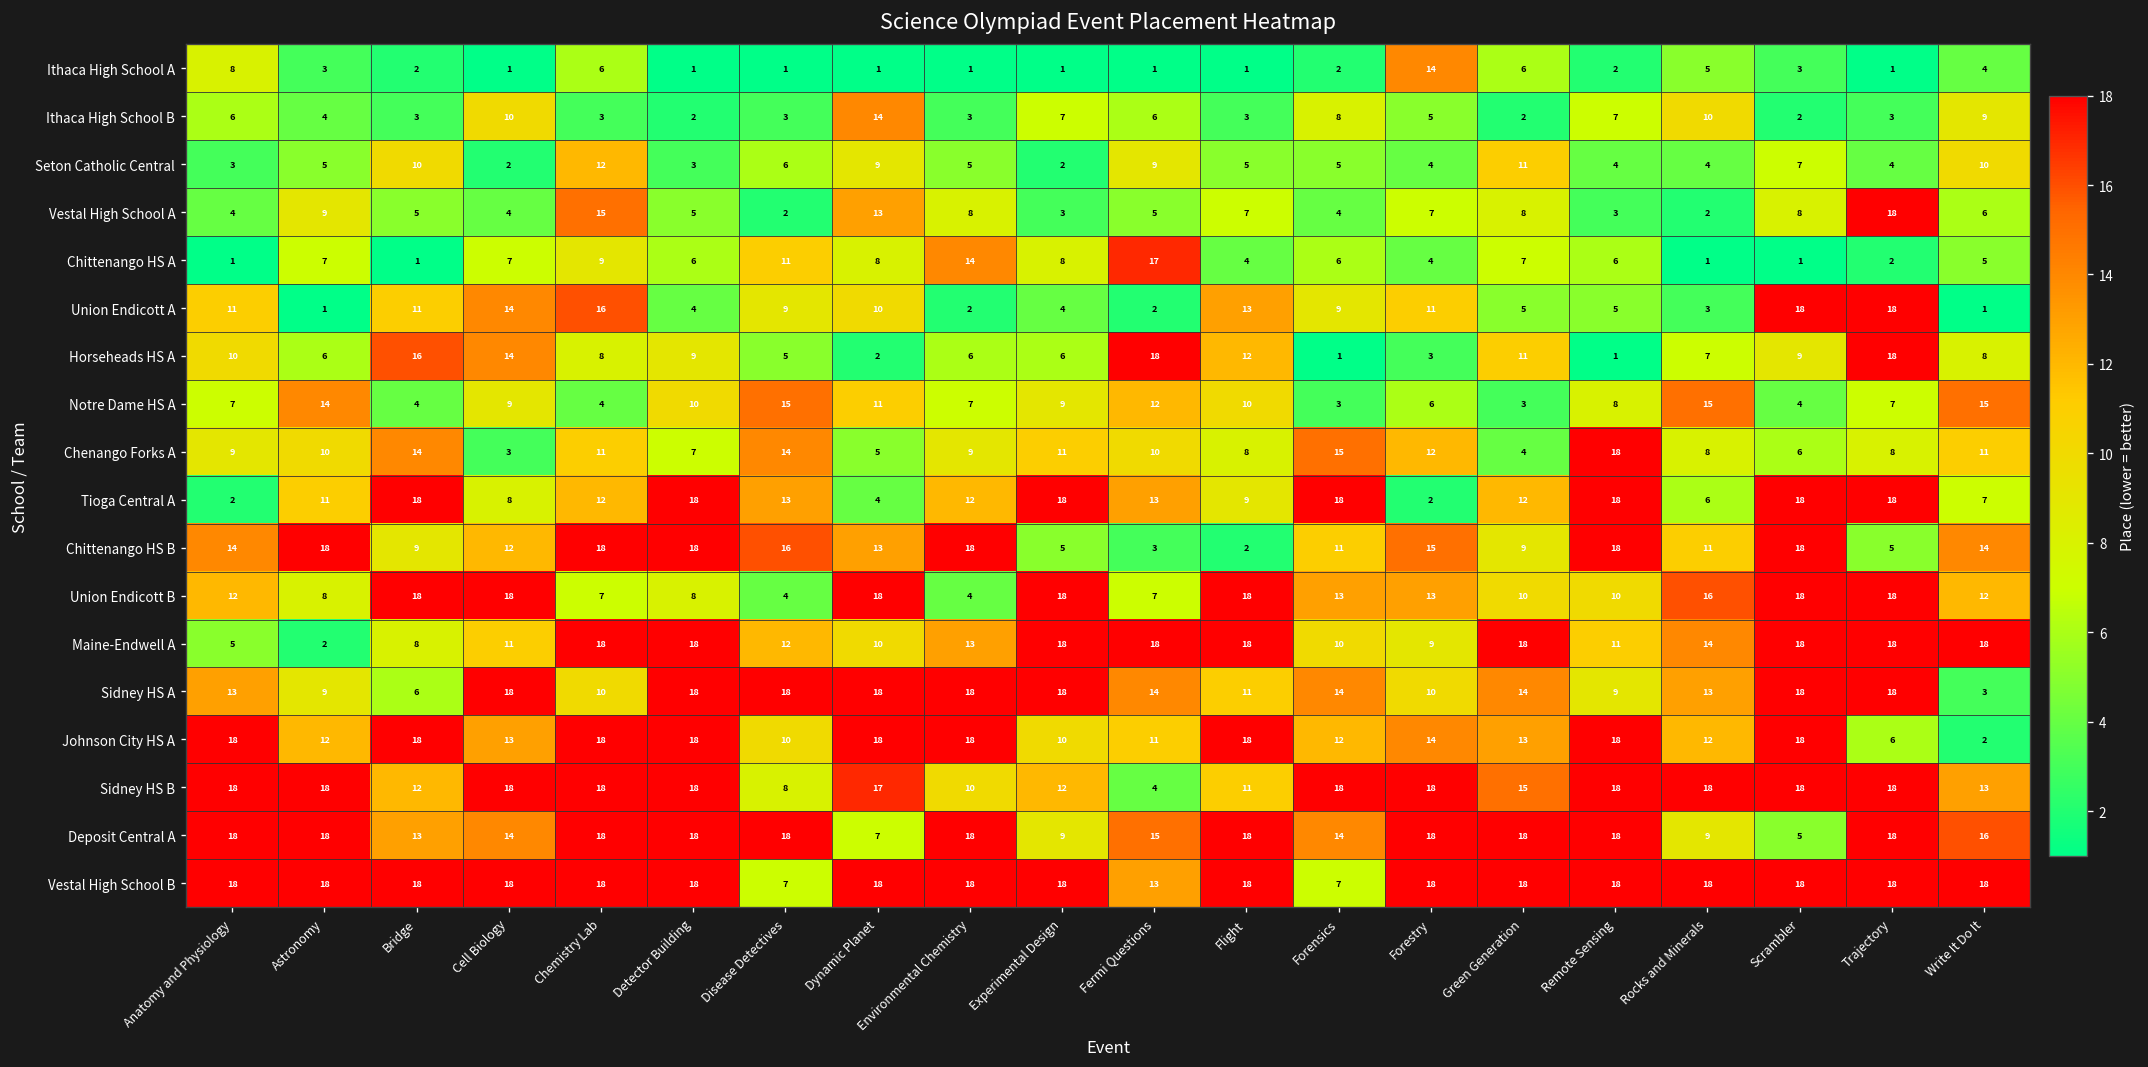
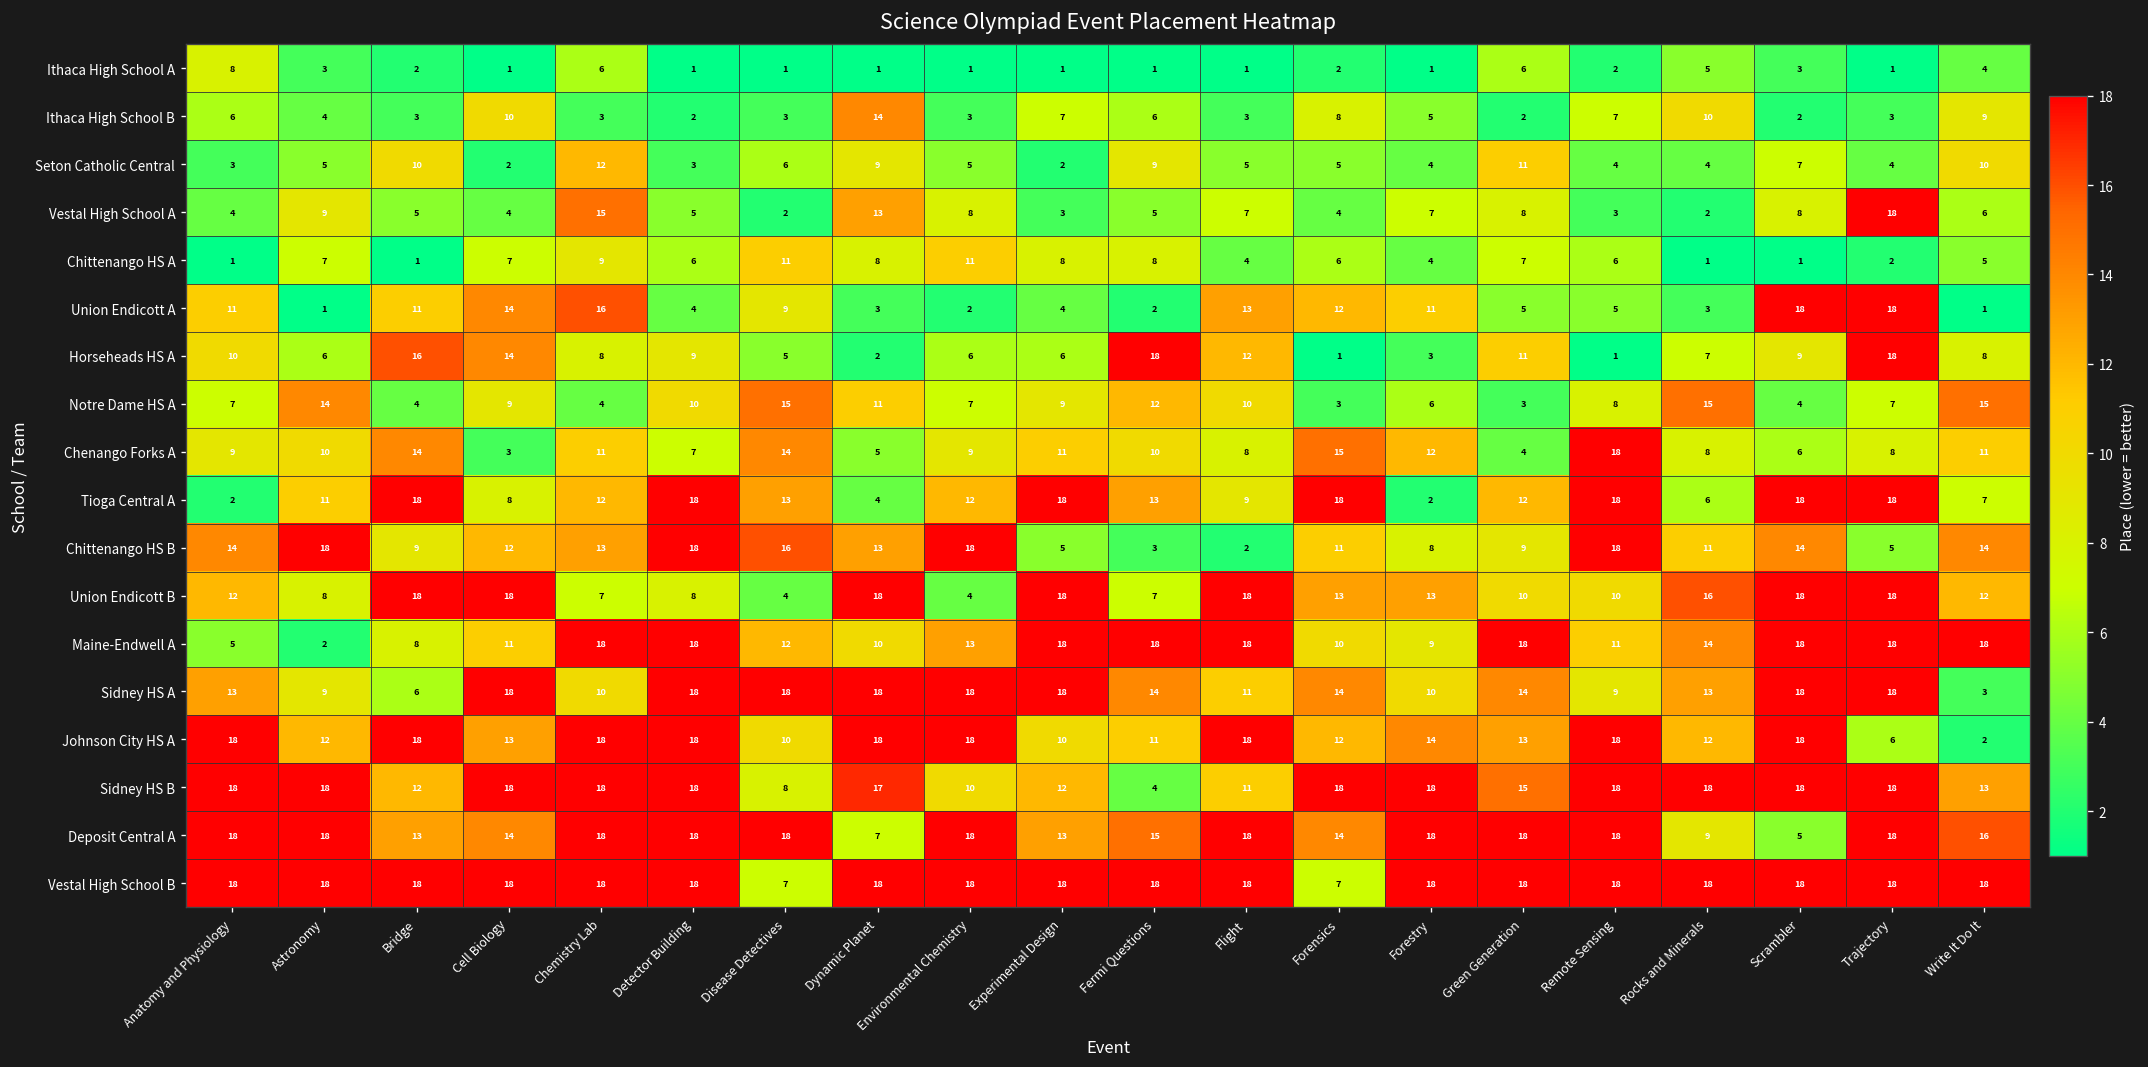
  {
    "Ithaca High School A": {
      "Anatomy and Physiology": 8,
      "Astronomy": 3,
      "Bridge": 2,
      "Cell Biology": 1,
      "Chemistry Lab": 6,
      "Detector Building": 1,
      "Disease Detectives": 1,
      "Dynamic Planet": 1,
      "Environmental Chemistry": 1,
      "Experimental Design": 1,
      "Fermi Questions": 1,
      "Flight": 1,
      "Forensics": 2,
-     "Forestry": 14,
+     "Forestry": 1,
      "Green Generation": 6,
      "Remote Sensing": 2,
      "Rocks and Minerals": 5,
      "Scrambler": 3,
      "Trajectory": 1,
      "Write It Do It": 4
    },
    "Chittenango HS A": {
      "Anatomy and Physiology": 1,
      "Astronomy": 7,
      "Bridge": 1,
      "Cell Biology": 7,
      "Chemistry Lab": 9,
      "Detector Building": 6,
      "Disease Detectives": 11,
      "Dynamic Planet": 8,
-     "Environmental Chemistry": 14,
+     "Environmental Chemistry": 11,
      "Experimental Design": 8,
-     "Fermi Questions": 17,
+     "Fermi Questions": 8,
      "Flight": 4,
      "Forensics": 6,
      "Forestry": 4,
      "Green Generation": 7,
      "Remote Sensing": 6,
      "Rocks and Minerals": 1,
      "Scrambler": 1,
      "Trajectory": 2,
      "Write It Do It": 5
    },
    "Union Endicott A": {
      "Anatomy and Physiology": 11,
      "Astronomy": 1,
      "Bridge": 11,
      "Cell Biology": 14,
      "Chemistry Lab": 16,
      "Detector Building": 4,
      "Disease Detectives": 9,
-     "Dynamic Planet": 10,
+     "Dynamic Planet": 3,
      "Environmental Chemistry": 2,
      "Experimental Design": 4,
      "Fermi Questions": 2,
      "Flight": 13,
-     "Forensics": 9,
+     "Forensics": 12,
      "Forestry": 11,
      "Green Generation": 5,
      "Remote Sensing": 5,
      "Rocks and Minerals": 3,
      "Scrambler": 18,
      "Trajectory": 18,
      "Write It Do It": 1
    },
    "Chittenango HS B": {
      "Anatomy and Physiology": 14,
      "Astronomy": 18,
      "Bridge": 9,
      "Cell Biology": 12,
-     "Chemistry Lab": 18,
+     "Chemistry Lab": 13,
      "Detector Building": 18,
      "Disease Detectives": 16,
      "Dynamic Planet": 13,
      "Environmental Chemistry": 18,
      "Experimental Design": 5,
      "Fermi Questions": 3,
      "Flight": 2,
      "Forensics": 11,
-     "Forestry": 15,
+     "Forestry": 8,
      "Green Generation": 9,
      "Remote Sensing": 18,
      "Rocks and Minerals": 11,
-     "Scrambler": 18,
+     "Scrambler": 14,
      "Trajectory": 5,
      "Write It Do It": 14
    },
    "Deposit Central A": {
      "Anatomy and Physiology": 18,
      "Astronomy": 18,
      "Bridge": 13,
      "Cell Biology": 14,
      "Chemistry Lab": 18,
      "Detector Building": 18,
      "Disease Detectives": 18,
      "Dynamic Planet": 7,
      "Environmental Chemistry": 18,
-     "Experimental Design": 9,
+     "Experimental Design": 13,
      "Fermi Questions": 15,
      "Flight": 18,
      "Forensics": 14,
      "Forestry": 18,
      "Green Generation": 18,
      "Remote Sensing": 18,
      "Rocks and Minerals": 9,
      "Scrambler": 5,
      "Trajectory": 18,
      "Write It Do It": 16
    },
    "Vestal High School B": {
      "Anatomy and Physiology": 18,
      "Astronomy": 18,
      "Bridge": 18,
      "Cell Biology": 18,
      "Chemistry Lab": 18,
      "Detector Building": 18,
      "Disease Detectives": 7,
      "Dynamic Planet": 18,
      "Environmental Chemistry": 18,
      "Experimental Design": 18,
-     "Fermi Questions": 13,
+     "Fermi Questions": 18,
      "Flight": 18,
      "Forensics": 7,
      "Forestry": 18,
      "Green Generation": 18,
      "Remote Sensing": 18,
      "Rocks and Minerals": 18,
      "Scrambler": 18,
      "Trajectory": 18,
      "Write It Do It": 18
    }
  }
